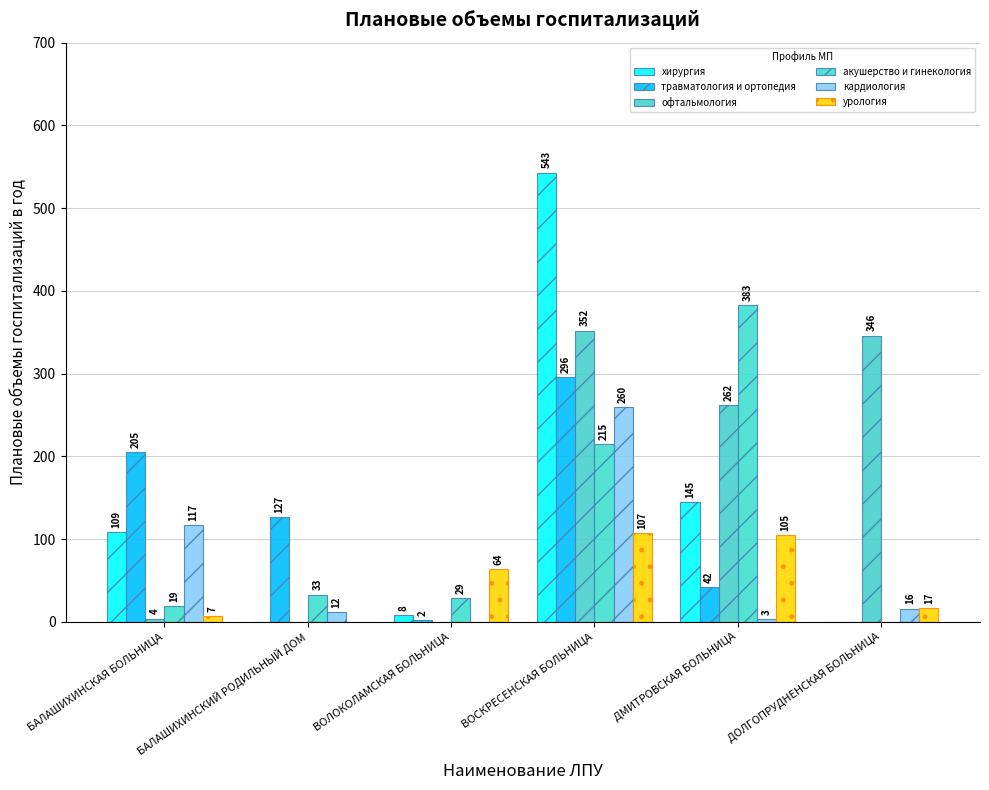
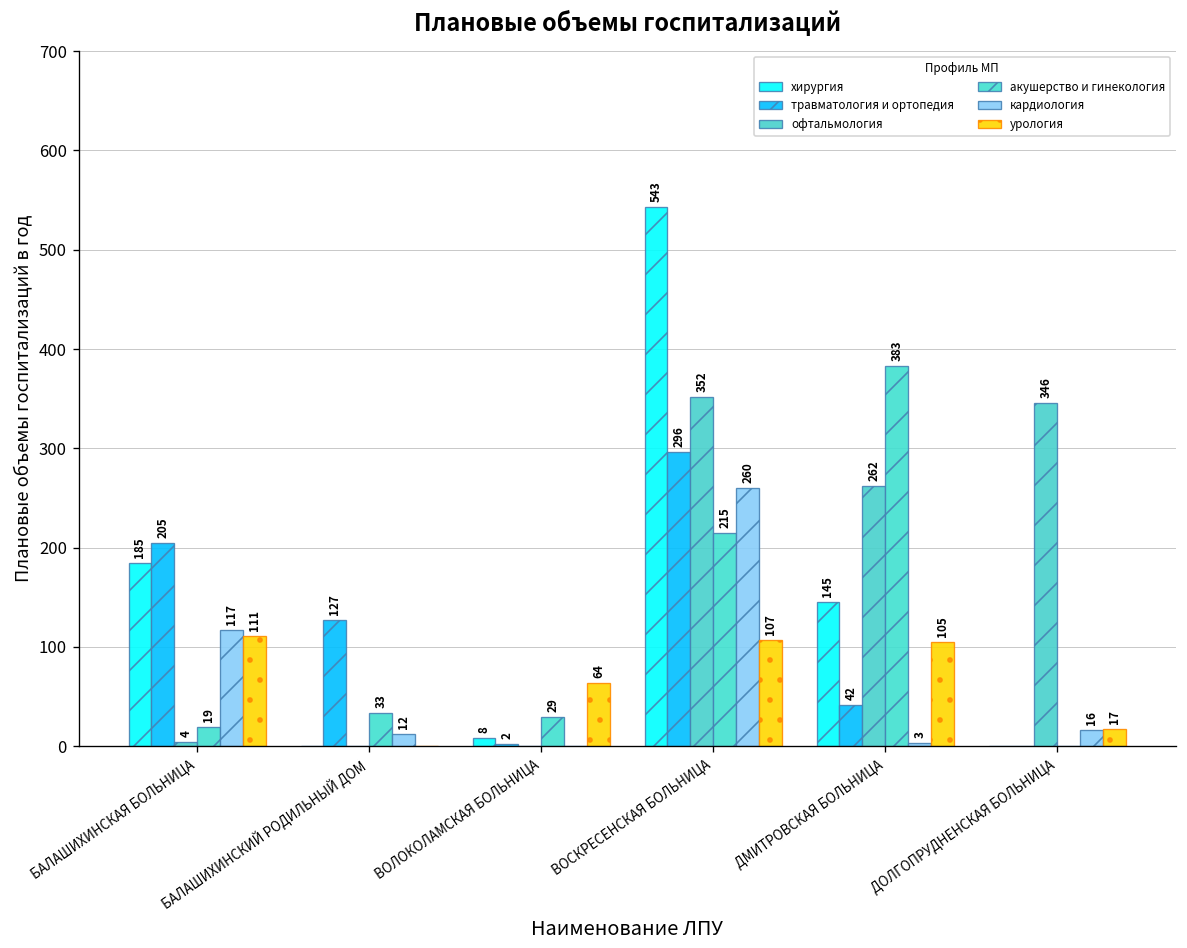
  {
    "хирургия": {
-     "БАЛАШИХИНСКАЯ БОЛЬНИЦА": 109,
+     "БАЛАШИХИНСКАЯ БОЛЬНИЦА": 185,
      "ВОЛОКОЛАМСКАЯ БОЛЬНИЦА": 8,
      "ВОСКРЕСЕНСКАЯ БОЛЬНИЦА": 543,
      "ДМИТРОВСКАЯ БОЛЬНИЦА": 145
    },
    "травматология и ортопедия": {
      "БАЛАШИХИНСКАЯ БОЛЬНИЦА": 205,
      "БАЛАШИХИНСКИЙ РОДИЛЬНЫЙ ДОМ": 127,
      "ВОЛОКОЛАМСКАЯ БОЛЬНИЦА": 2,
      "ВОСКРЕСЕНСКАЯ БОЛЬНИЦА": 296,
      "ДМИТРОВСКАЯ БОЛЬНИЦА": 42
    },
    "кардиология": {
      "БАЛАШИХИНСКАЯ БОЛЬНИЦА": 117,
      "БАЛАШИХИНСКИЙ РОДИЛЬНЫЙ ДОМ": 12,
      "ВОСКРЕСЕНСКАЯ БОЛЬНИЦА": 260,
      "ДМИТРОВСКАЯ БОЛЬНИЦА": 3,
      "ДОЛГОПРУДНЕНСКАЯ БОЛЬНИЦА": 16
    },
    "урология": {
-     "БАЛАШИХИНСКАЯ БОЛЬНИЦА": 7,
+     "БАЛАШИХИНСКАЯ БОЛЬНИЦА": 111,
      "ВОЛОКОЛАМСКАЯ БОЛЬНИЦА": 64,
      "ВОСКРЕСЕНСКАЯ БОЛЬНИЦА": 107,
      "ДМИТРОВСКАЯ БОЛЬНИЦА": 105,
      "ДОЛГОПРУДНЕНСКАЯ БОЛЬНИЦА": 17
    }
  }
